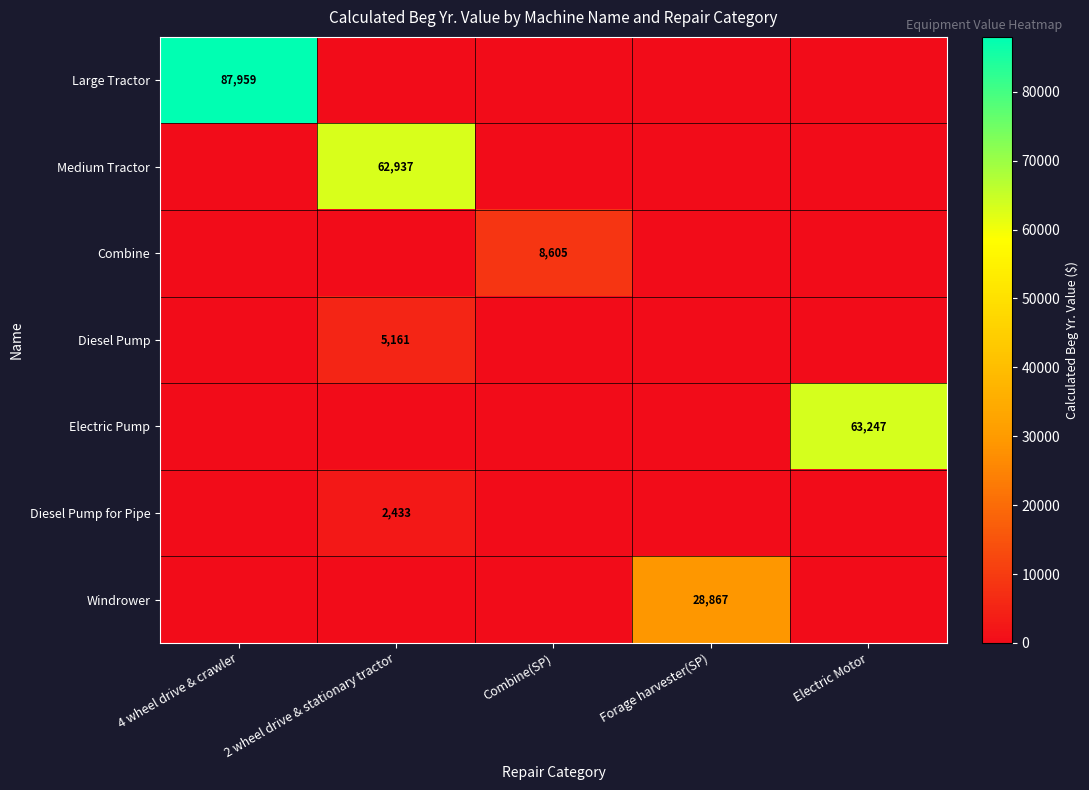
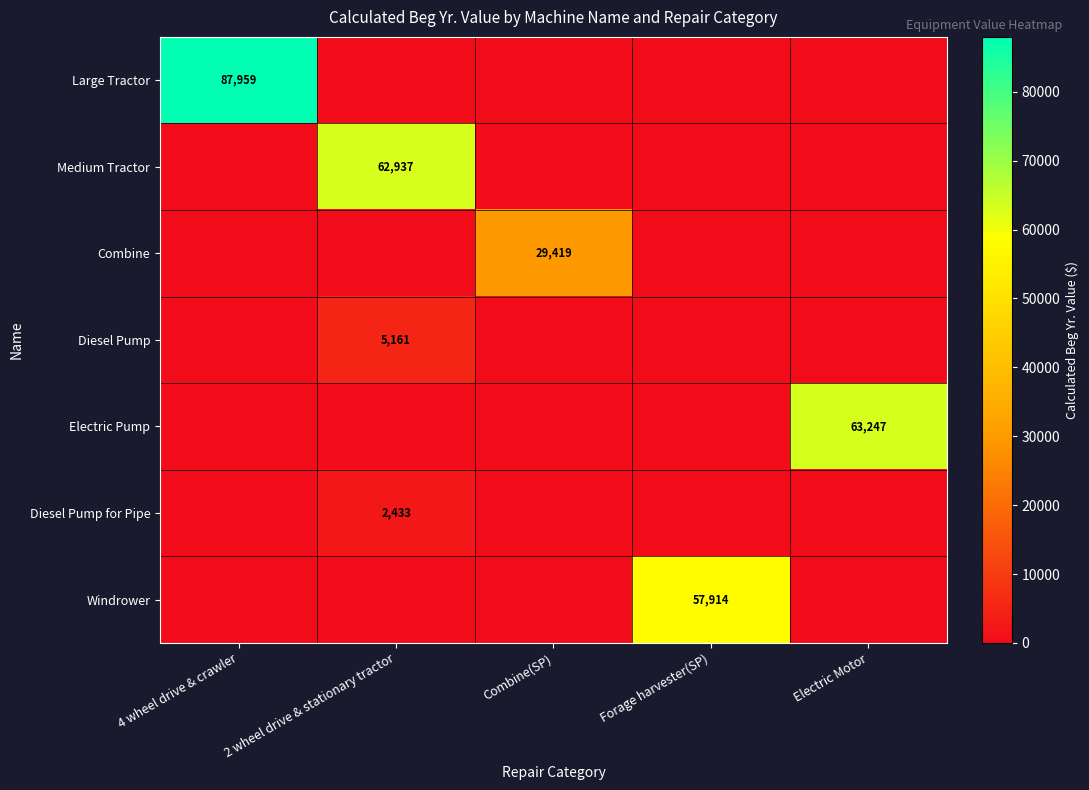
  {
    "Large Tractor": {
      "4 wheel drive & crawler": "87,959"
    },
    "Medium Tractor": {
      "2 wheel drive & stationary tractor": "62,937"
    },
    "Combine": {
-     "Combine(SP)": "8,605"
+     "Combine(SP)": "29,419"
    },
    "Diesel Pump": {
      "2 wheel drive & stationary tractor": "5,161"
    },
    "Electric Pump": {
      "Electric Motor": "63,247"
    },
    "Diesel Pump for Pipe": {
      "2 wheel drive & stationary tractor": "2,433"
    },
    "Windrower": {
-     "Forage harvester(SP)": "28,867"
+     "Forage harvester(SP)": "57,914"
    }
  }
